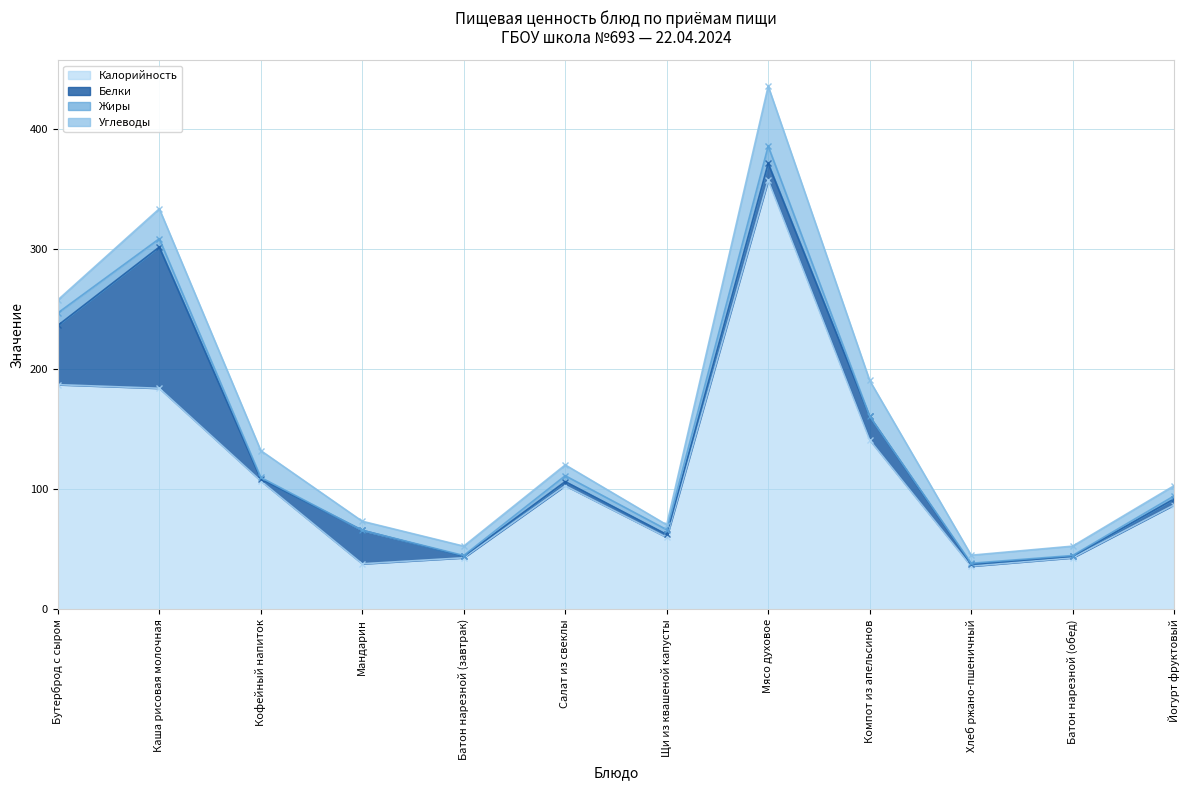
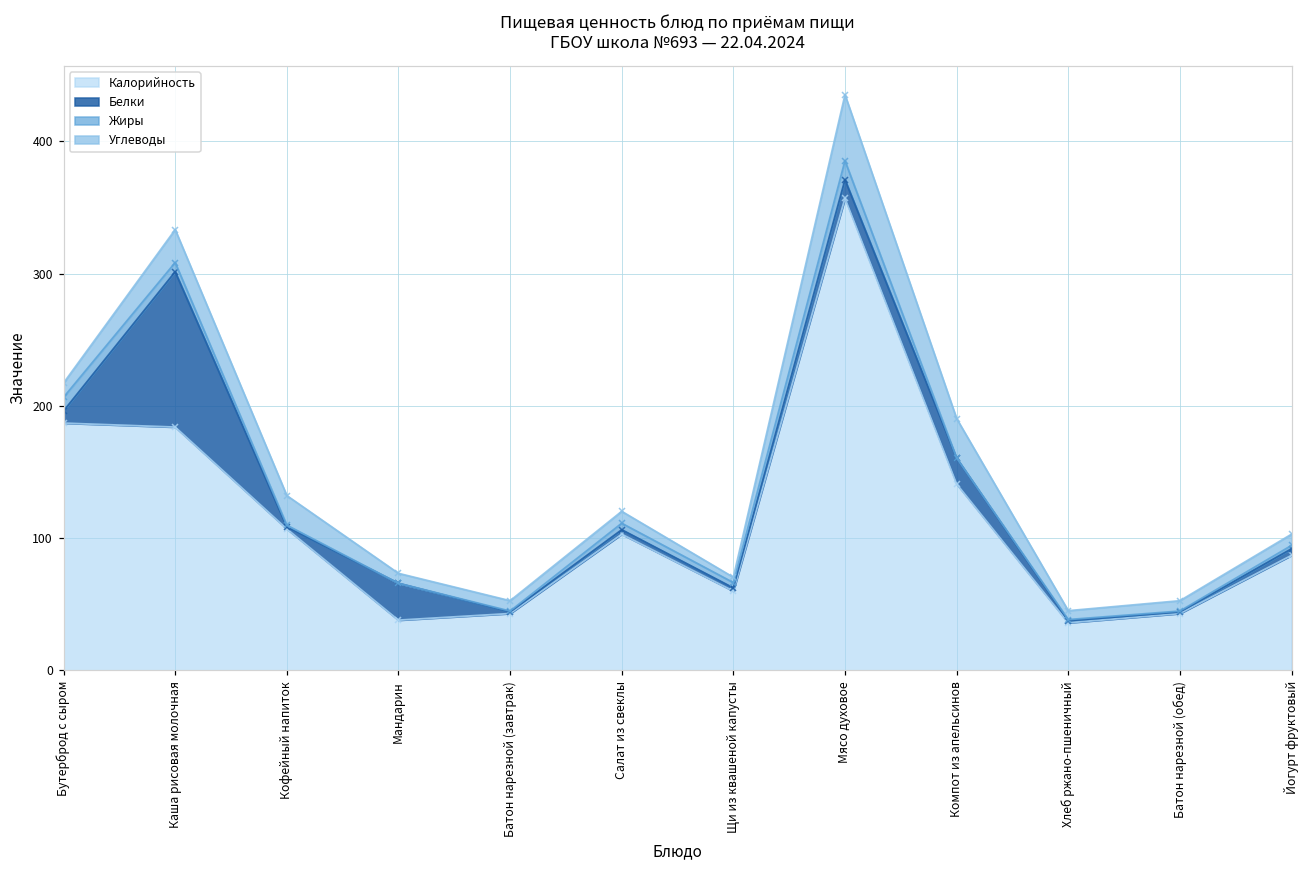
  {
    "Белки": {
-     "Бутерброд с сыром": 49,
+     "Бутерброд с сыром": 9,
      "Каша рисовая молочная": 117,
      "Салат из свеклы": 3,
      "Щи из квашеной капусты": 2,
      "Мясо духовое": 14,
      "Йогурт фруктовый": 5
    }
  }
